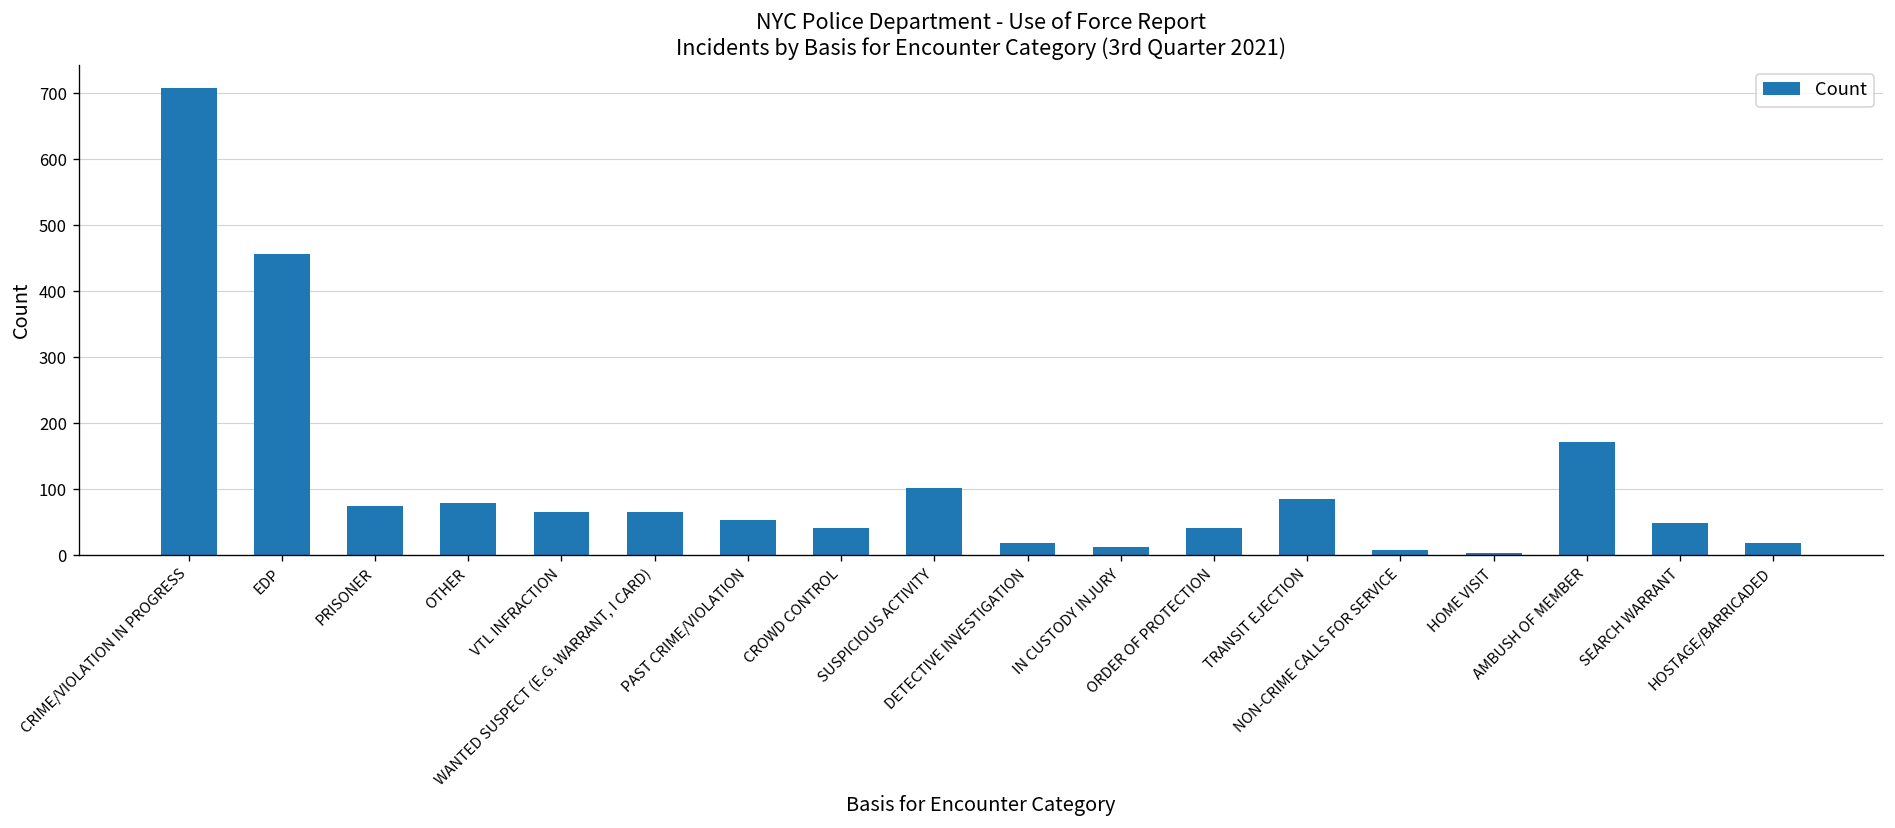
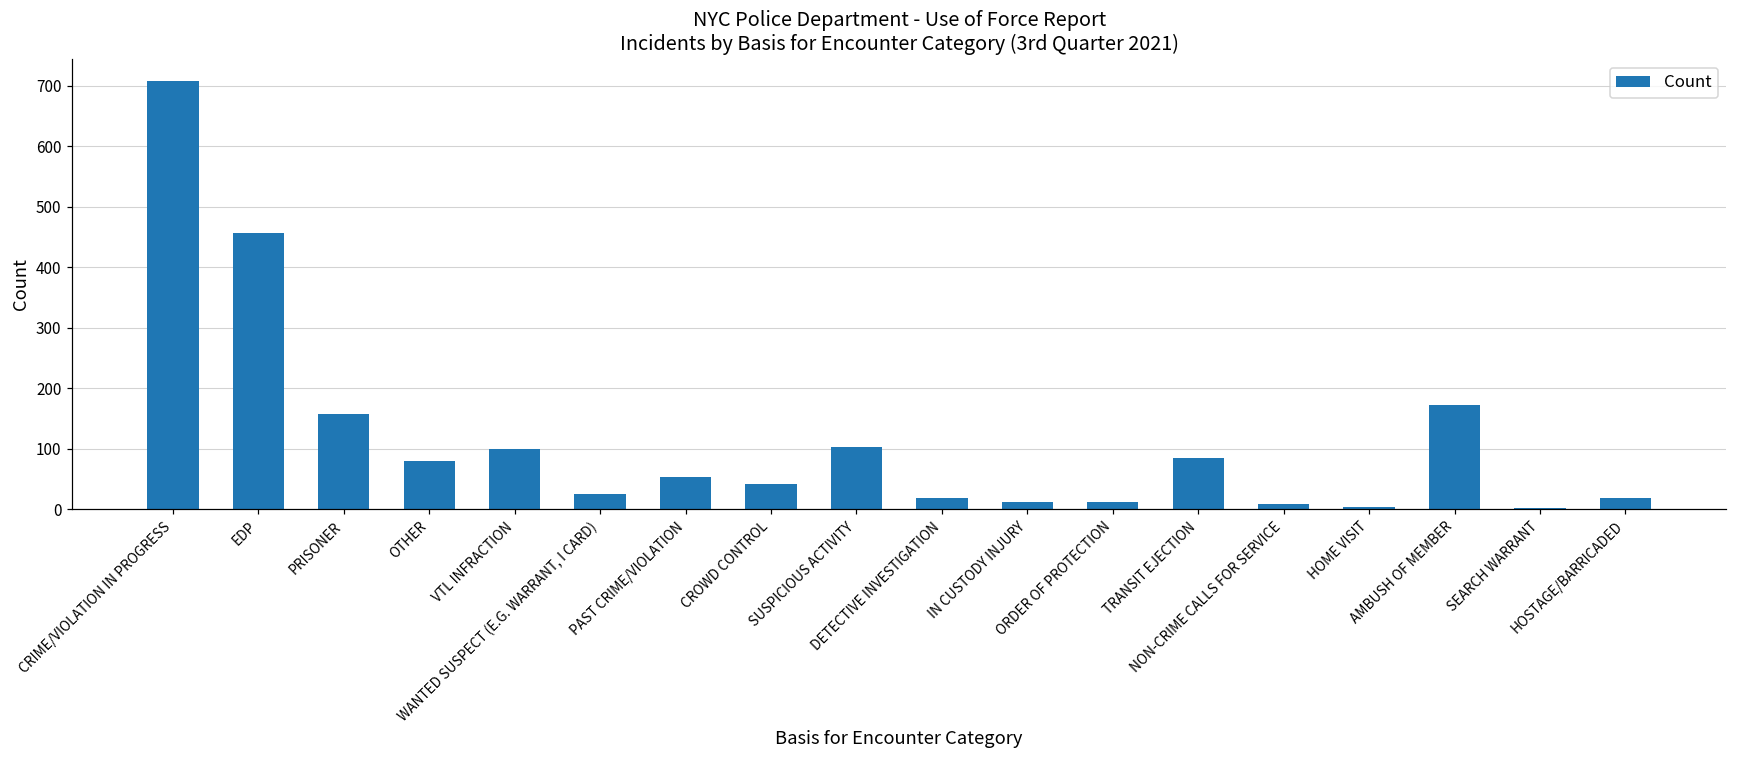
  {
    "CRIME/VIOLATION IN PROGRESS": 710,
    "EDP": 460,
-   "PRISONER": 80,
+   "PRISONER": 160,
    "OTHER": 80,
-   "VTL INFRACTION": 70,
-   "WANTED SUSPECT (E.G. WARRANT, I CARD)": 70,
+   "VTL INFRACTION": 100,
+   "WANTED SUSPECT (E.G. WARRANT, I CARD)": 30,
    "PAST CRIME/VIOLATION": 50,
    "CROWD CONTROL": 40,
    "SUSPICIOUS ACTIVITY": 100,
    "DETECTIVE INVESTIGATION": 20,
    "IN CUSTODY INJURY": 10,
-   "ORDER OF PROTECTION": 40,
+   "ORDER OF PROTECTION": 10,
    "TRANSIT EJECTION": 90,
    "NON-CRIME CALLS FOR SERVICE": 10,
    "AMBUSH OF MEMBER": 170,
-   "SEARCH WARRANT": 50,
+   "SEARCH WARRANT": 0,
    "HOSTAGE/BARRICADED": 20
  }
